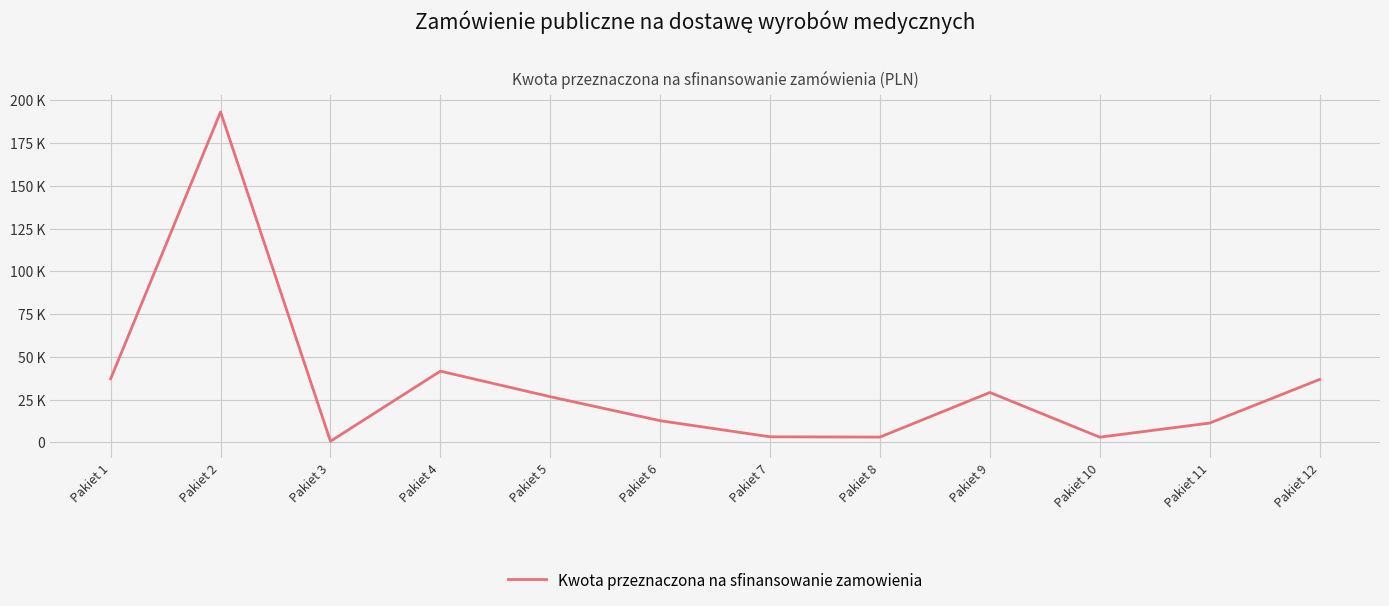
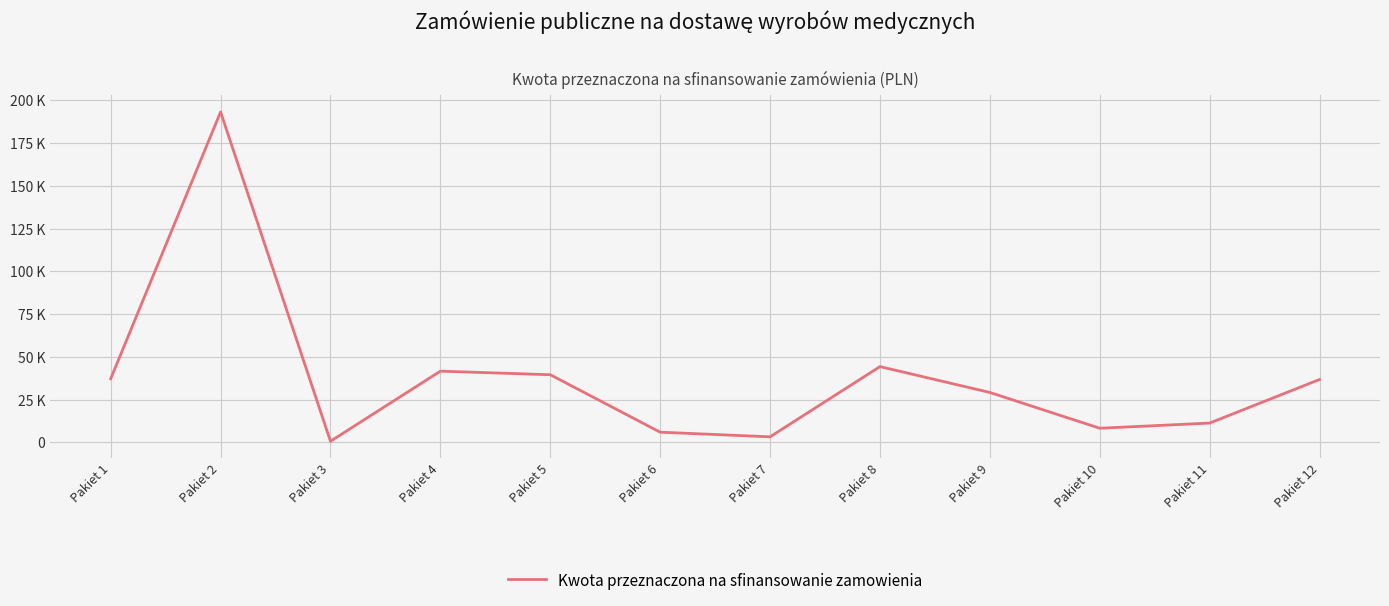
  {
    "Pakiet 1": 37000,
    "Pakiet 2": 193000,
    "Pakiet 3": 1000,
    "Pakiet 4": 42000,
-   "Pakiet 5": 27000,
-   "Pakiet 6": 13000,
+   "Pakiet 5": 40000,
+   "Pakiet 6": 6000,
    "Pakiet 7": 3000,
-   "Pakiet 8": 3000,
+   "Pakiet 8": 44000,
    "Pakiet 9": 29000,
-   "Pakiet 10": 3000,
+   "Pakiet 10": 8000,
    "Pakiet 11": 11000,
    "Pakiet 12": 37000
  }
